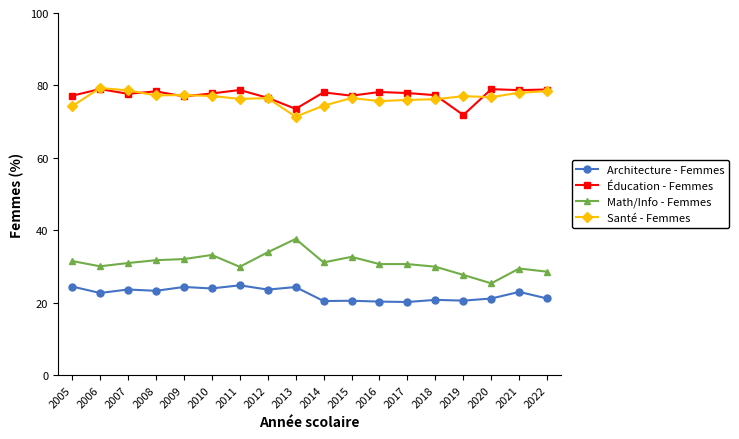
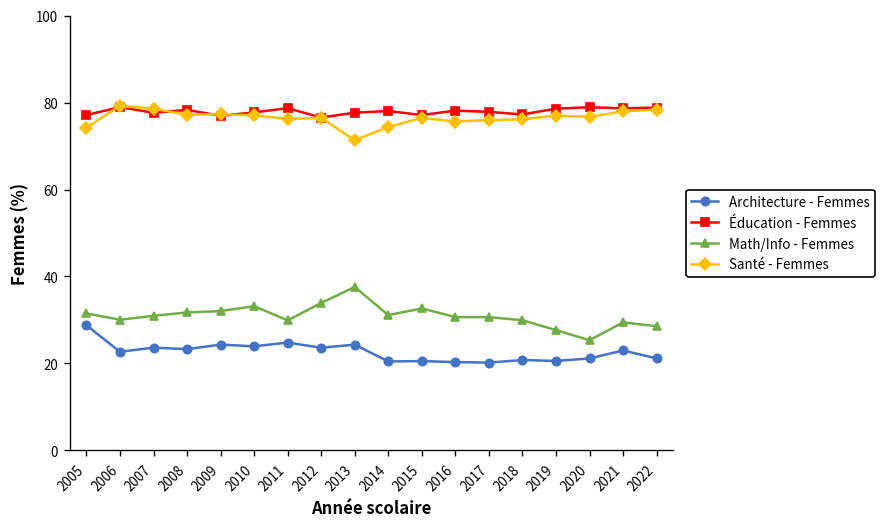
  {
    "Architecture - Femmes": {
-     "2005": 24,
+     "2005": 29,
      "2006": 23,
      "2007": 24,
      "2008": 23,
      "2009": 24,
      "2010": 24,
      "2011": 25,
      "2012": 24,
      "2013": 24,
      "2014": 20,
      "2015": 21,
      "2016": 20,
      "2017": 20,
      "2018": 21,
      "2019": 21,
      "2020": 21,
      "2021": 23,
      "2022": 21
    },
    "Éducation - Femmes": {
      "2005": 77,
      "2007": 78,
      "2008": 78,
      "2011": 79,
-     "2013": 74,
+     "2013": 78,
      "2014": 78,
      "2016": 78,
      "2017": 78,
      "2018": 77,
-     "2019": 72,
+     "2019": 79,
      "2020": 79,
      "2021": 79
    },
    "Math/Info - Femmes": {
      "2005": 32,
      "2006": 30,
      "2007": 31,
      "2008": 32,
      "2009": 32,
      "2010": 33,
      "2011": 30,
      "2012": 34,
      "2013": 38,
      "2014": 31,
      "2015": 33,
      "2016": 31,
      "2017": 31,
      "2018": 30,
      "2019": 28,
      "2020": 25,
      "2021": 29,
      "2022": 29
    },
    "Santé - Femmes": {
      "2005": 74,
      "2007": 79,
      "2008": 77,
      "2011": 76,
      "2013": 71,
      "2014": 74,
      "2016": 76,
      "2017": 76,
      "2018": 76,
      "2019": 77,
      "2020": 77,
      "2021": 78
    }
  }
